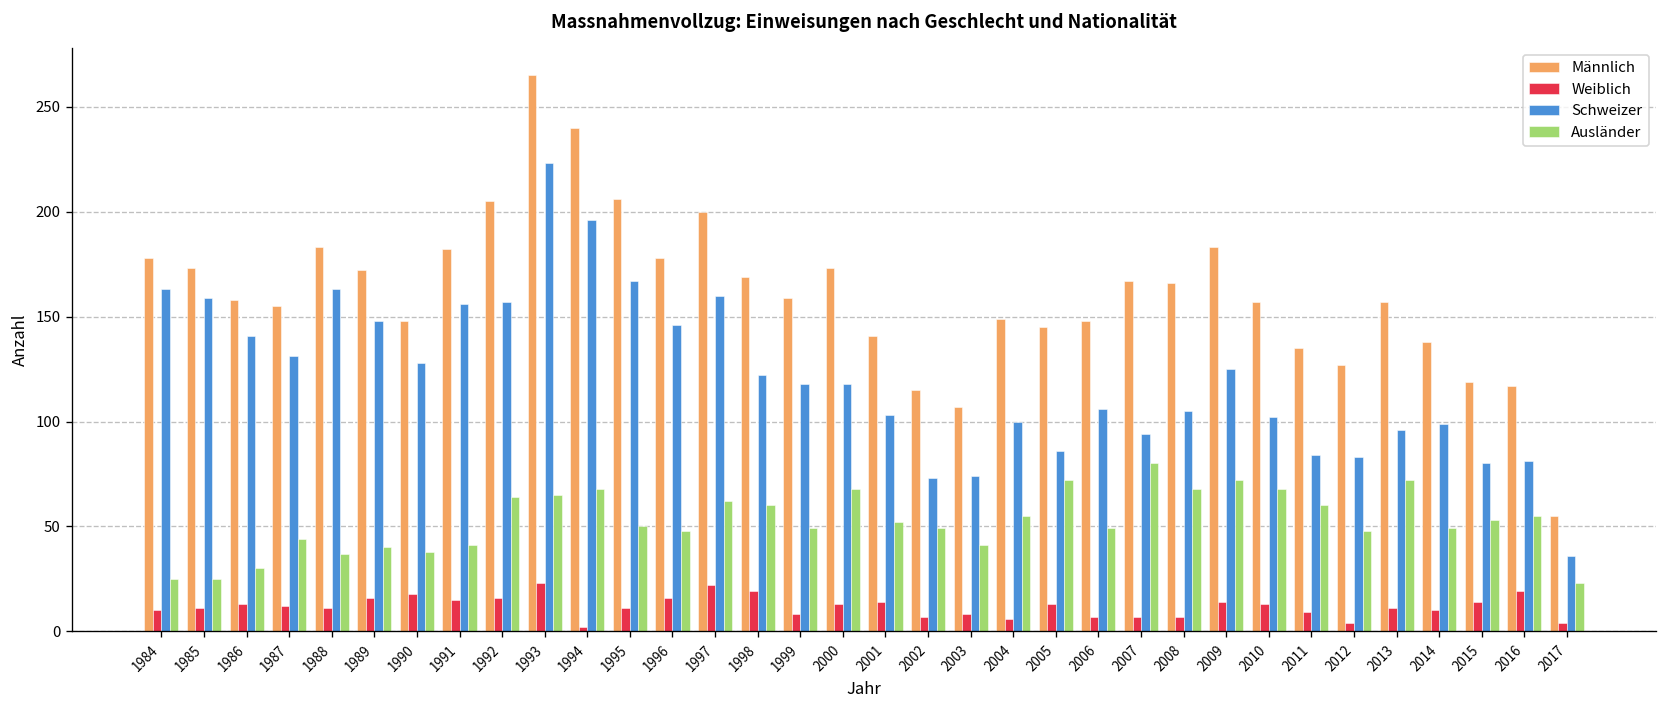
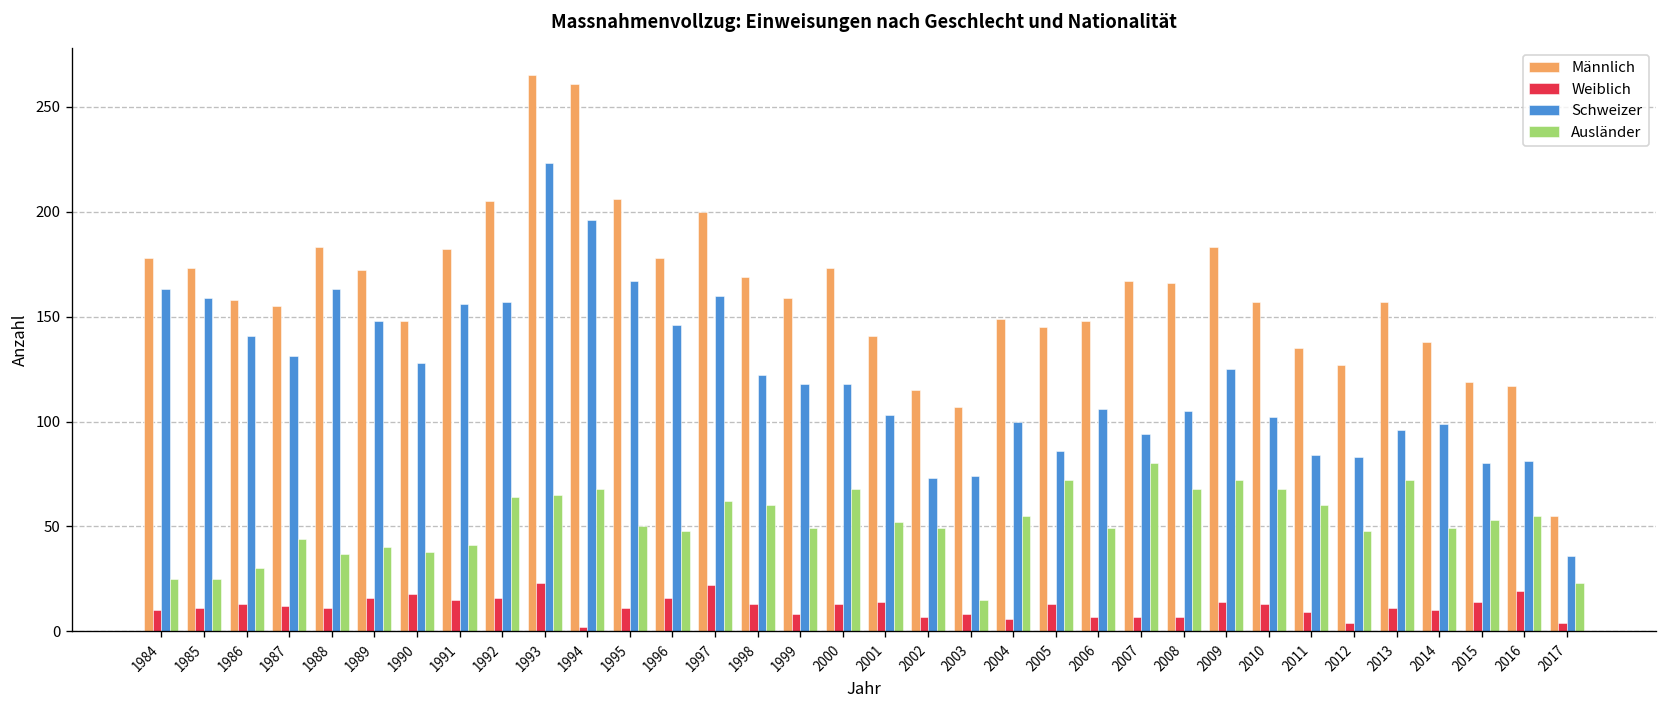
  {
    "Männlich": {
      "1984": 178,
      "1985": 173,
      "1986": 158,
      "1987": 155,
      "1988": 183,
      "1989": 172,
      "1990": 148,
      "1991": 182,
      "1992": 205,
      "1993": 265,
-     "1994": 240,
+     "1994": 261,
      "1995": 206,
      "1996": 178,
      "1997": 200,
      "1998": 169,
      "1999": 159,
      "2000": 173,
      "2001": 141,
      "2002": 115,
      "2003": 107,
      "2004": 149,
      "2005": 145,
      "2006": 148,
      "2007": 167,
      "2008": 166,
      "2009": 183,
      "2010": 157,
      "2011": 135,
      "2012": 127,
      "2013": 157,
      "2014": 138,
      "2015": 119,
      "2016": 117,
      "2017": 55
    },
    "Weiblich": {
      "1984": 10,
      "1985": 11,
      "1986": 13,
      "1987": 12,
      "1988": 11,
      "1989": 16,
      "1990": 18,
      "1991": 15,
      "1992": 16,
      "1993": 23,
      "1994": 2,
      "1995": 11,
      "1996": 16,
      "1997": 22,
-     "1998": 19,
+     "1998": 13,
      "1999": 8,
      "2000": 13,
      "2001": 14,
      "2002": 7,
      "2003": 8,
      "2004": 6,
      "2005": 13,
      "2006": 7,
      "2007": 7,
      "2008": 7,
      "2009": 14,
      "2010": 13,
      "2011": 9,
      "2012": 4,
      "2013": 11,
      "2014": 10,
      "2015": 14,
      "2016": 19,
      "2017": 4
    },
    "Schweizer": {
      "1984": 163,
      "1985": 159,
      "1986": 141,
      "1987": 131,
      "1988": 163,
      "1989": 148,
      "1990": 128,
      "1991": 156,
      "1992": 157,
      "1993": 223,
      "1994": 196,
      "1995": 167,
      "1996": 146,
      "1997": 160,
      "1998": 122,
      "1999": 118,
      "2000": 118,
      "2001": 103,
      "2002": 73,
      "2003": 74,
      "2004": 100,
      "2005": 86,
      "2006": 106,
      "2007": 94,
      "2008": 105,
      "2009": 125,
      "2010": 102,
      "2011": 84,
      "2012": 83,
      "2013": 96,
      "2014": 99,
      "2015": 80,
      "2016": 81,
      "2017": 36
    },
    "Ausländer": {
      "1984": 25,
      "1985": 25,
      "1986": 30,
      "1987": 44,
      "1988": 37,
      "1989": 40,
      "1990": 38,
      "1991": 41,
      "1992": 64,
      "1993": 65,
      "1994": 68,
      "1995": 50,
      "1996": 48,
      "1997": 62,
      "1998": 60,
      "1999": 49,
      "2000": 68,
      "2001": 52,
      "2002": 49,
-     "2003": 41,
+     "2003": 15,
      "2004": 55,
      "2005": 72,
      "2006": 49,
      "2007": 80,
      "2008": 68,
      "2009": 72,
      "2010": 68,
      "2011": 60,
      "2012": 48,
      "2013": 72,
      "2014": 49,
      "2015": 53,
      "2016": 55,
      "2017": 23
    }
  }
